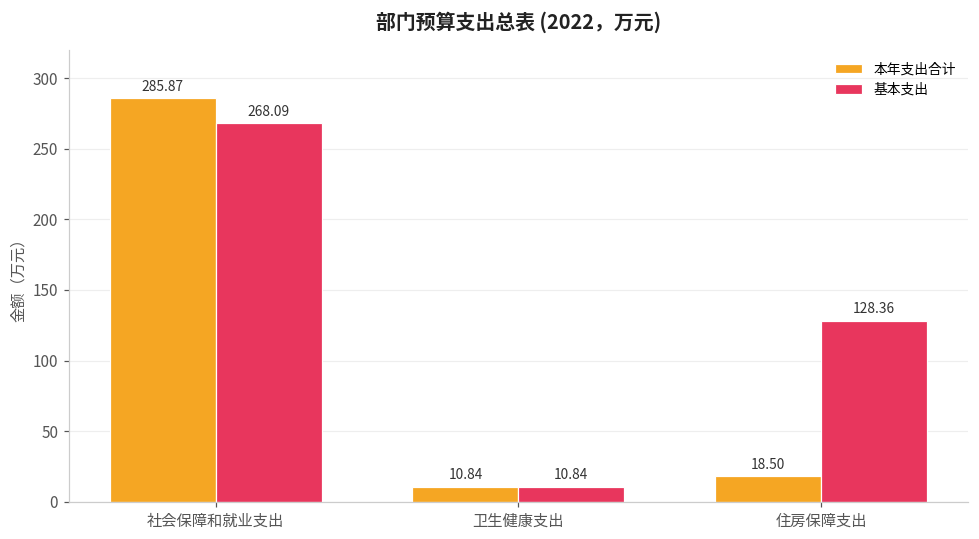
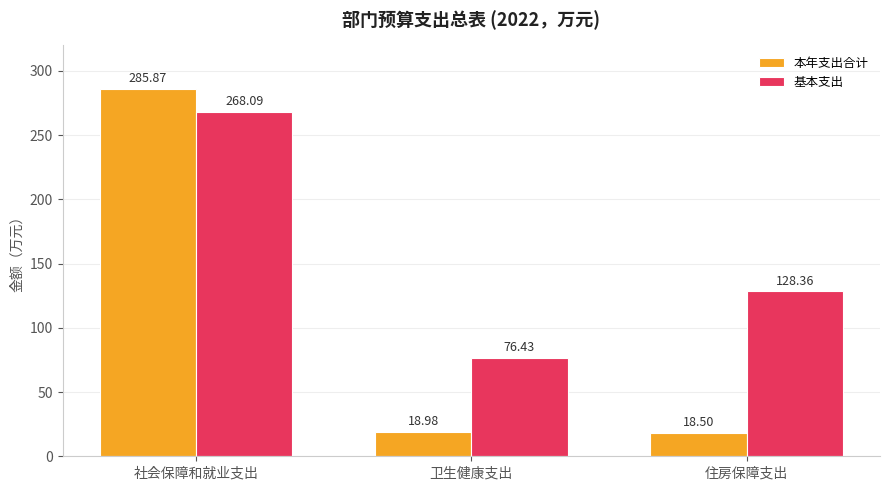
  {
    "本年支出合计": {
      "社会保障和就业支出": 285.87,
-     "卫生健康支出": 10.84,
+     "卫生健康支出": 18.98,
      "住房保障支出": 18.50
    },
    "基本支出": {
      "社会保障和就业支出": 268.09,
-     "卫生健康支出": 10.84,
+     "卫生健康支出": 76.43,
      "住房保障支出": 128.36
    }
  }
